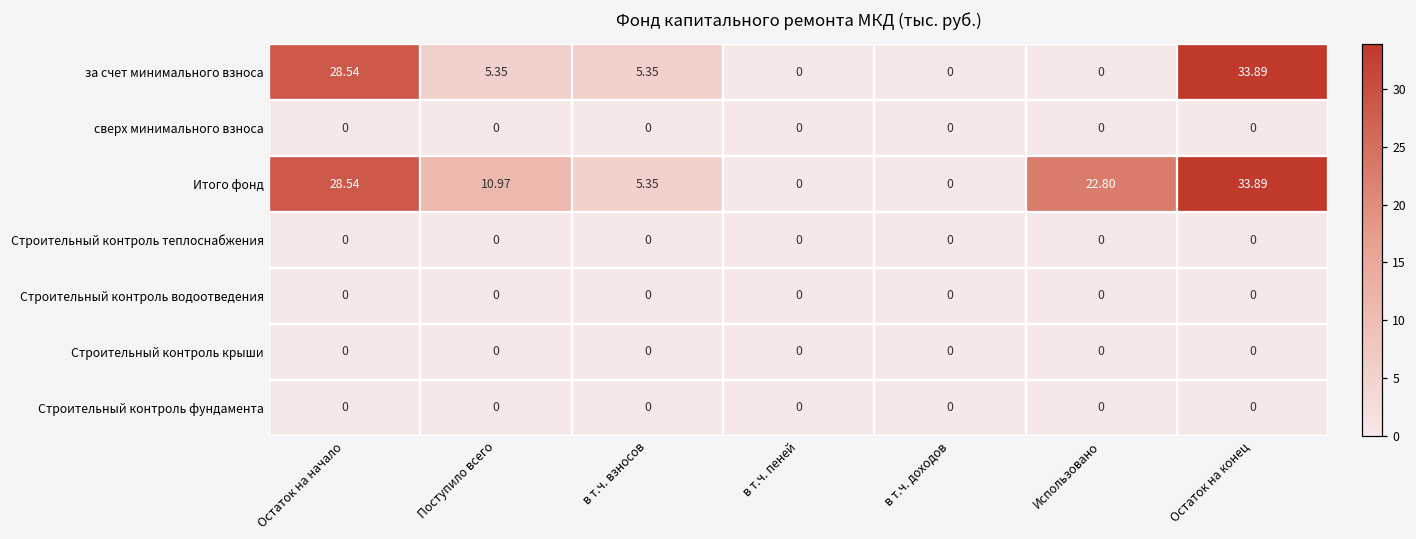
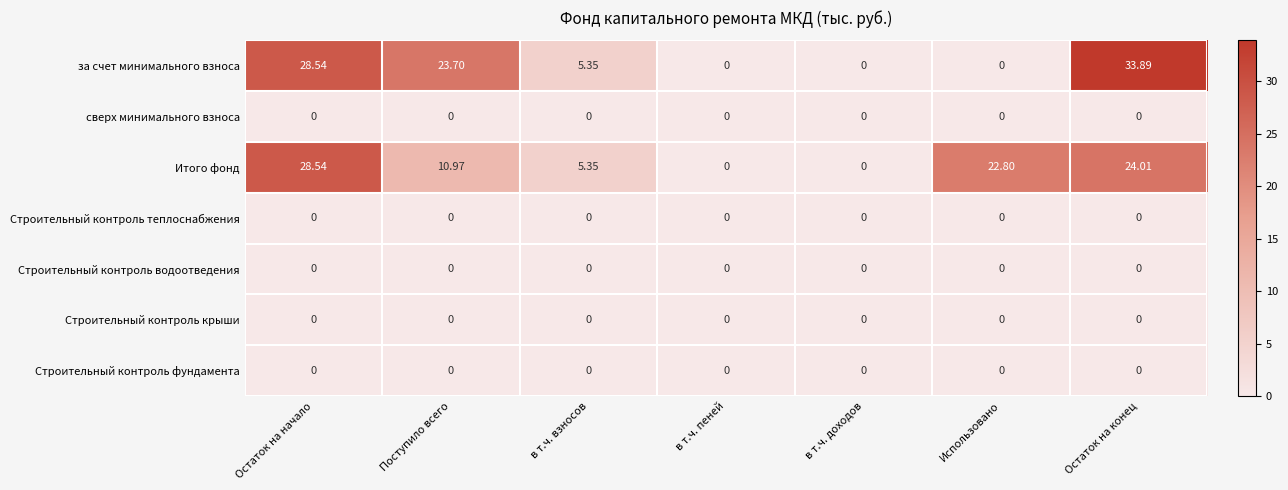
  {
    "за счет минимального взноса": {
      "Остаток на начало": 28.54,
-     "Поступило всего": 5.35,
+     "Поступило всего": 23.70,
      "в т.ч. взносов": 5.35,
      "в т.ч. пеней": 0,
      "в т.ч. доходов": 0,
      "Использовано": 0,
      "Остаток на конец": 33.89
    },
    "сверх минимального взноса": {
      "Остаток на начало": 0,
      "Поступило всего": 0,
      "в т.ч. взносов": 0,
      "в т.ч. пеней": 0,
      "в т.ч. доходов": 0,
      "Использовано": 0,
      "Остаток на конец": 0
    },
    "Итого фонд": {
      "Остаток на начало": 28.54,
      "Поступило всего": 10.97,
      "в т.ч. взносов": 5.35,
      "в т.ч. пеней": 0,
      "в т.ч. доходов": 0,
      "Использовано": 22.80,
-     "Остаток на конец": 33.89
+     "Остаток на конец": 24.01
    },
    "Строительный контроль теплоснабжения": {
      "Остаток на начало": 0,
      "Поступило всего": 0,
      "в т.ч. взносов": 0,
      "в т.ч. пеней": 0,
      "в т.ч. доходов": 0,
      "Использовано": 0,
      "Остаток на конец": 0
    },
    "Строительный контроль водоотведения": {
      "Остаток на начало": 0,
      "Поступило всего": 0,
      "в т.ч. взносов": 0,
      "в т.ч. пеней": 0,
      "в т.ч. доходов": 0,
      "Использовано": 0,
      "Остаток на конец": 0
    },
    "Строительный контроль крыши": {
      "Остаток на начало": 0,
      "Поступило всего": 0,
      "в т.ч. взносов": 0,
      "в т.ч. пеней": 0,
      "в т.ч. доходов": 0,
      "Использовано": 0,
      "Остаток на конец": 0
    },
    "Строительный контроль фундамента": {
      "Остаток на начало": 0,
      "Поступило всего": 0,
      "в т.ч. взносов": 0,
      "в т.ч. пеней": 0,
      "в т.ч. доходов": 0,
      "Использовано": 0,
      "Остаток на конец": 0
    }
  }
